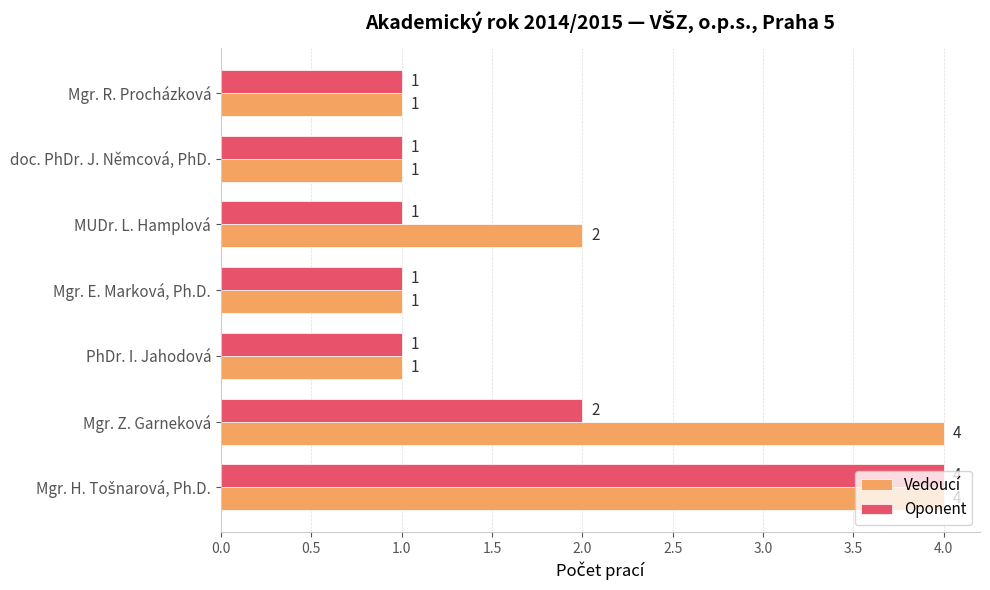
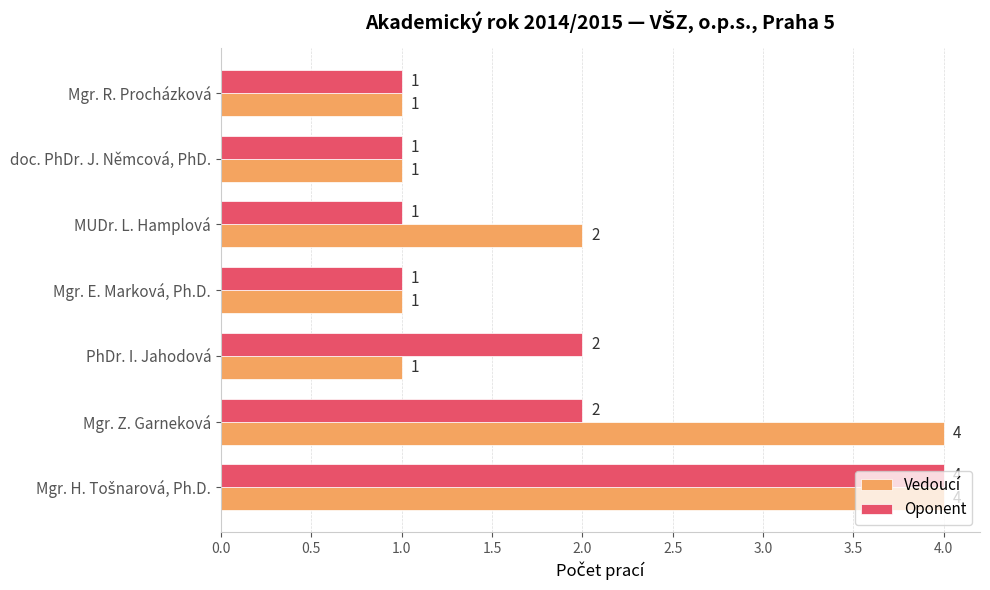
  {
    "Vedoucí": {
      "Mgr. R. Procházková": 1,
      "doc. PhDr. J. Němcová, PhD.": 1,
      "MUDr. L. Hamplová": 2,
      "Mgr. E. Marková, Ph.D.": 1,
      "PhDr. I. Jahodová": 1,
      "Mgr. Z. Garneková": 4
    },
    "Oponent": {
      "Mgr. R. Procházková": 1,
      "doc. PhDr. J. Němcová, PhD.": 1,
      "MUDr. L. Hamplová": 1,
      "Mgr. E. Marková, Ph.D.": 1,
-     "PhDr. I. Jahodová": 1,
+     "PhDr. I. Jahodová": 2,
      "Mgr. Z. Garneková": 2
    }
  }
